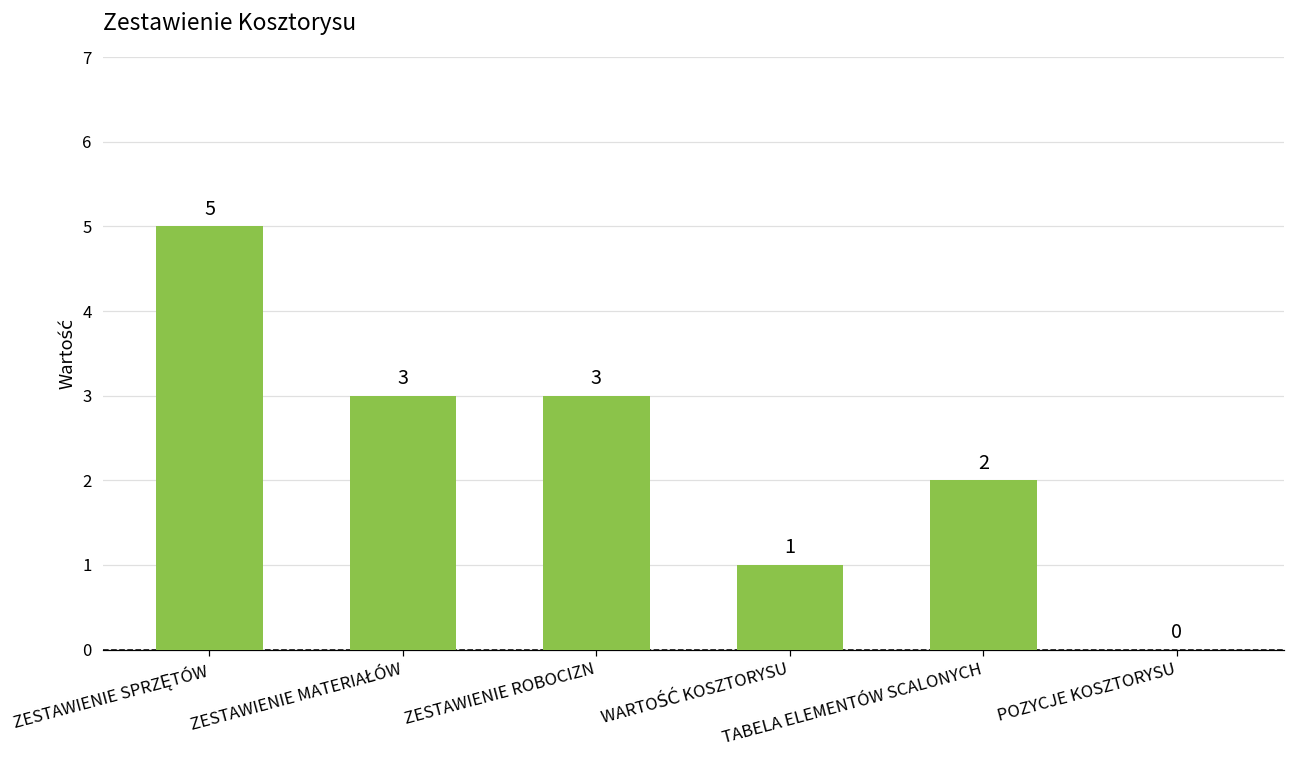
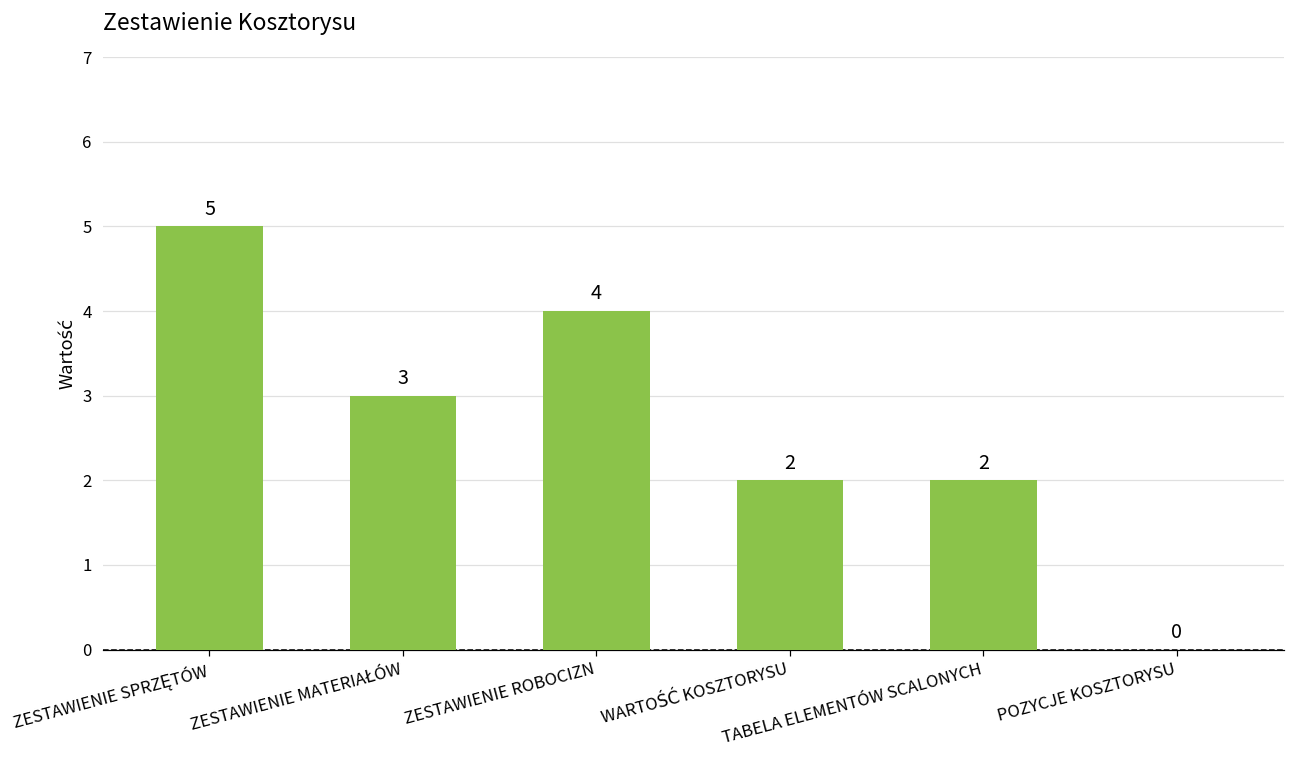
  {
    "ZESTAWIENIE SPRZĘTÓW": 5,
    "ZESTAWIENIE MATERIAŁÓW": 3,
-   "ZESTAWIENIE ROBOCIZN": 3,
-   "WARTOŚĆ KOSZTORYSU": 1,
+   "ZESTAWIENIE ROBOCIZN": 4,
+   "WARTOŚĆ KOSZTORYSU": 2,
    "TABELA ELEMENTÓW SCALONYCH": 2,
    "POZYCJE KOSZTORYSU": 0
  }
